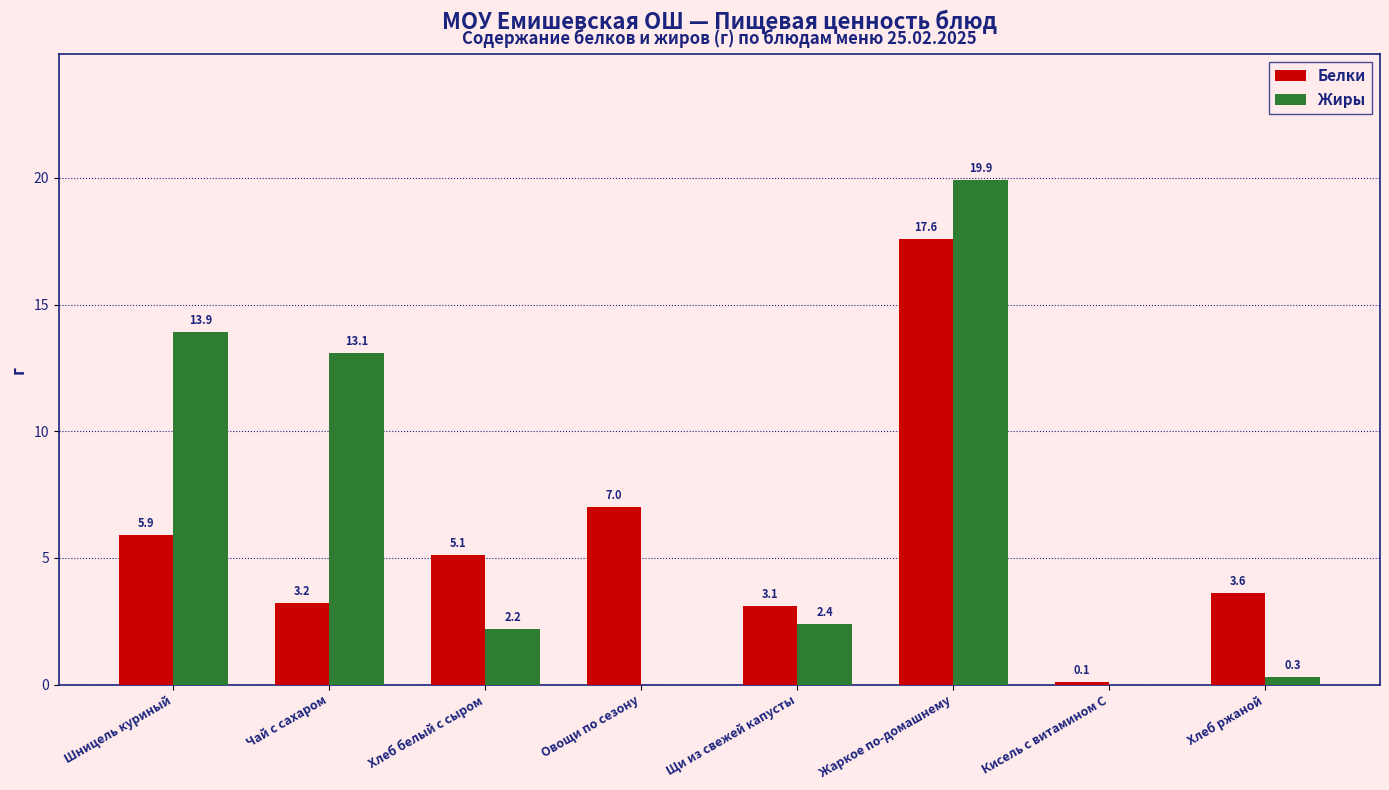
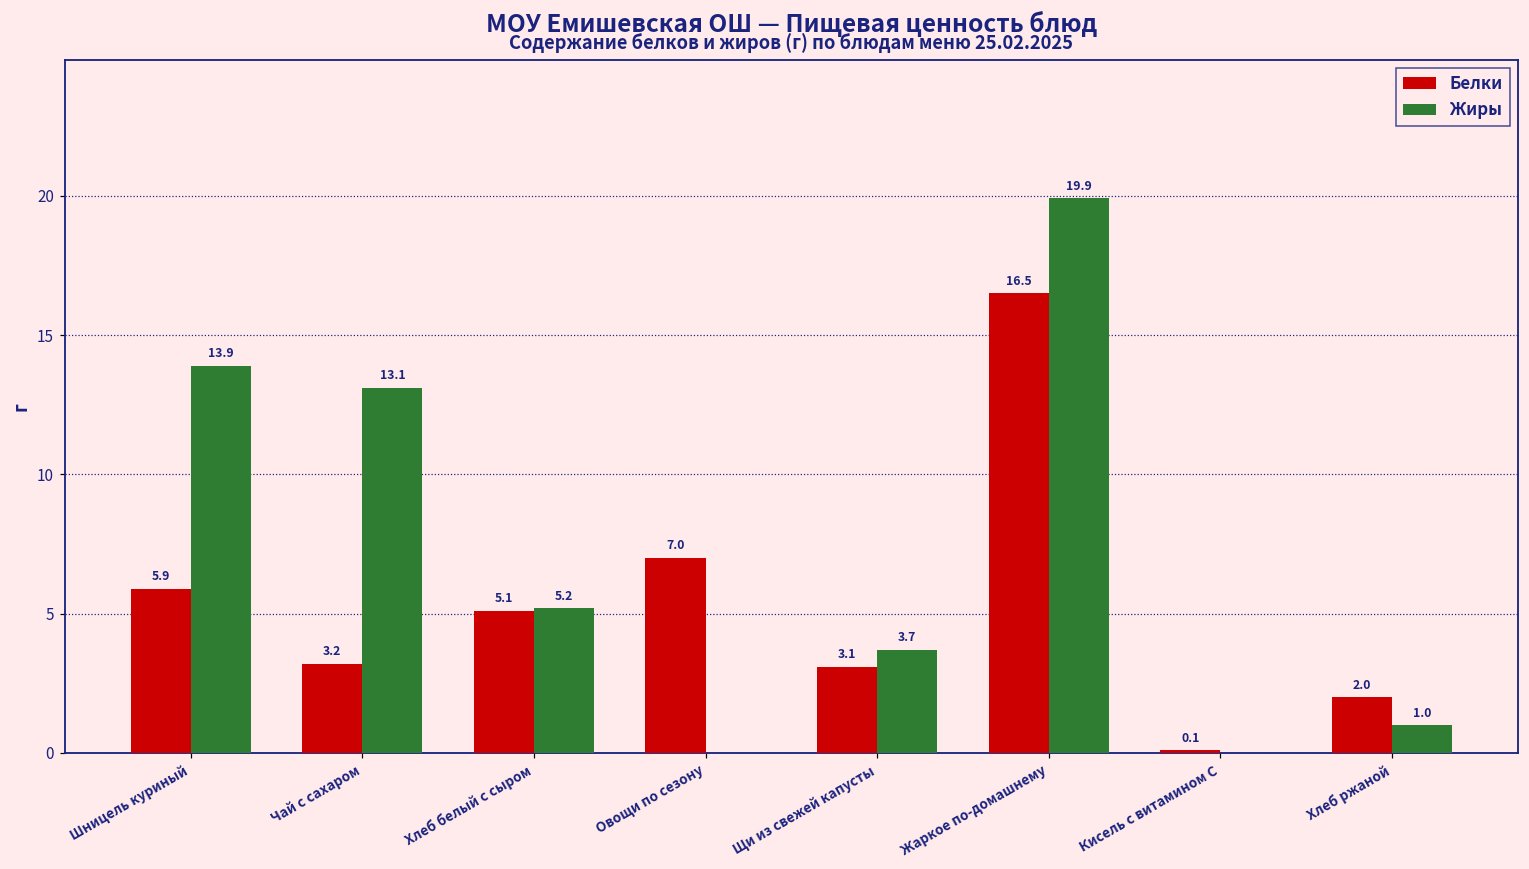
  {
    "Белки": {
      "Шницель куриный": 5.9,
      "Чай с сахаром": 3.2,
      "Хлеб белый с сыром": 5.1,
      "Овощи по сезону": 7.0,
      "Щи из свежей капусты": 3.1,
-     "Жаркое по-домашнему": 17.6,
+     "Жаркое по-домашнему": 16.5,
      "Кисель с витамином С": 0.1,
-     "Хлеб ржаной": 3.6
+     "Хлеб ржаной": 2.0
    },
    "Жиры": {
      "Шницель куриный": 13.9,
      "Чай с сахаром": 13.1,
-     "Хлеб белый с сыром": 2.2,
-     "Щи из свежей капусты": 2.4,
+     "Хлеб белый с сыром": 5.2,
+     "Щи из свежей капусты": 3.7,
      "Жаркое по-домашнему": 19.9,
-     "Хлеб ржаной": 0.3
+     "Хлеб ржаной": 1.0
    }
  }
